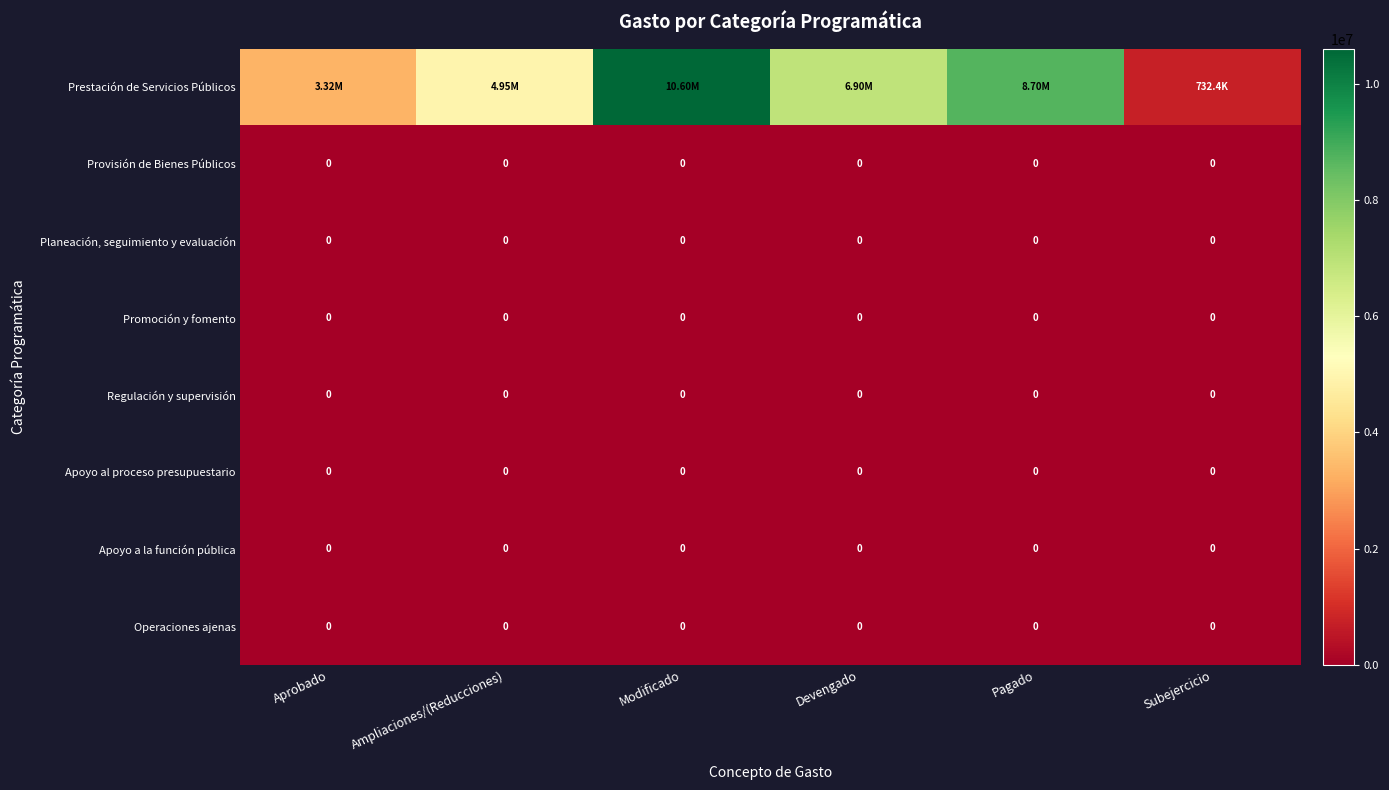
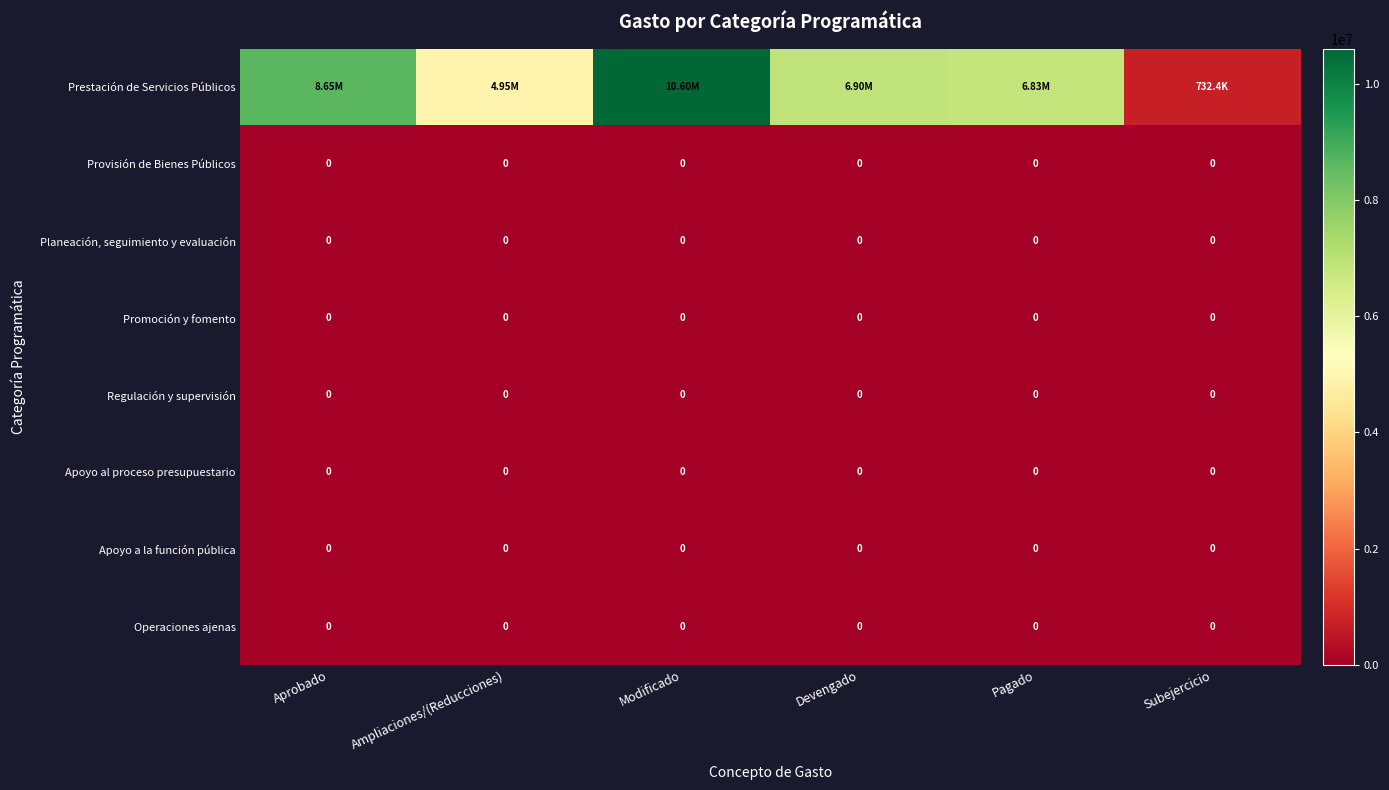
  {
    "Prestación de Servicios Públicos": {
-     "Aprobado": "3.32M",
+     "Aprobado": "8.65M",
      "Ampliaciones/(Reducciones)": "4.95M",
      "Modificado": "10.60M",
      "Devengado": "6.90M",
-     "Pagado": "8.70M",
+     "Pagado": "6.83M",
      "Subejercicio": "732.4K"
    },
    "Provisión de Bienes Públicos": {
      "Aprobado": "0",
      "Ampliaciones/(Reducciones)": "0",
      "Modificado": "0",
      "Devengado": "0",
      "Pagado": "0",
      "Subejercicio": "0"
    },
    "Planeación, seguimiento y evaluación": {
      "Aprobado": "0",
      "Ampliaciones/(Reducciones)": "0",
      "Modificado": "0",
      "Devengado": "0",
      "Pagado": "0",
      "Subejercicio": "0"
    },
    "Promoción y fomento": {
      "Aprobado": "0",
      "Ampliaciones/(Reducciones)": "0",
      "Modificado": "0",
      "Devengado": "0",
      "Pagado": "0",
      "Subejercicio": "0"
    },
    "Regulación y supervisión": {
      "Aprobado": "0",
      "Ampliaciones/(Reducciones)": "0",
      "Modificado": "0",
      "Devengado": "0",
      "Pagado": "0",
      "Subejercicio": "0"
    },
    "Apoyo al proceso presupuestario": {
      "Aprobado": "0",
      "Ampliaciones/(Reducciones)": "0",
      "Modificado": "0",
      "Devengado": "0",
      "Pagado": "0",
      "Subejercicio": "0"
    },
    "Apoyo a la función pública": {
      "Aprobado": "0",
      "Ampliaciones/(Reducciones)": "0",
      "Modificado": "0",
      "Devengado": "0",
      "Pagado": "0",
      "Subejercicio": "0"
    },
    "Operaciones ajenas": {
      "Aprobado": "0",
      "Ampliaciones/(Reducciones)": "0",
      "Modificado": "0",
      "Devengado": "0",
      "Pagado": "0",
      "Subejercicio": "0"
    }
  }
